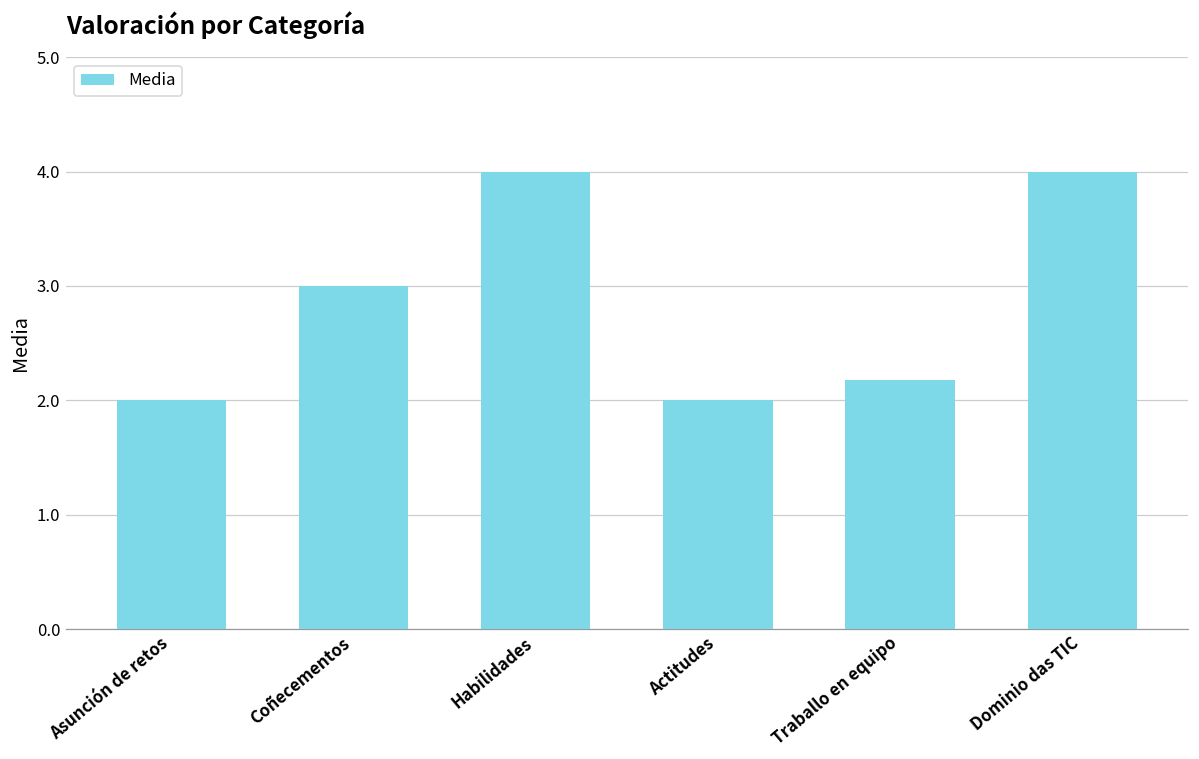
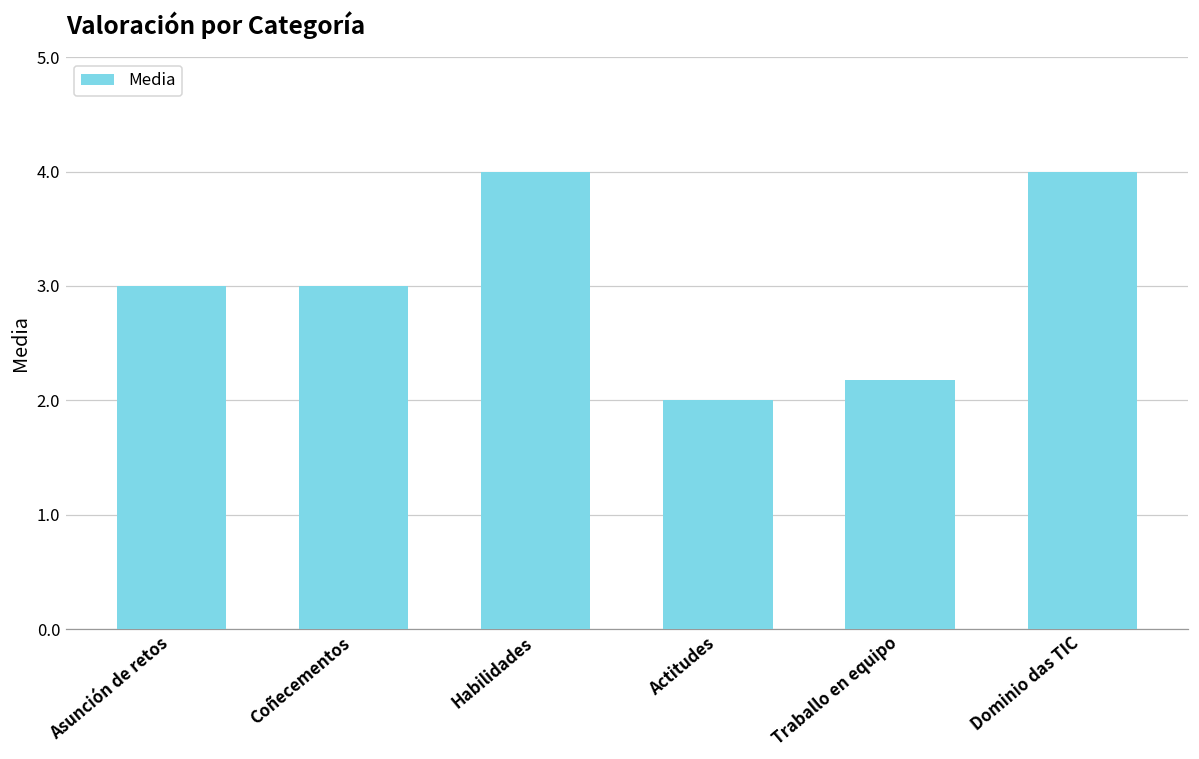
  {
-   "Asunción de retos": 2,
+   "Asunción de retos": 3,
    "Coñecementos": 3,
    "Habilidades": 4,
    "Actitudes": 2,
    "Traballo en equipo": 2.18,
    "Dominio das TIC": 4
  }
